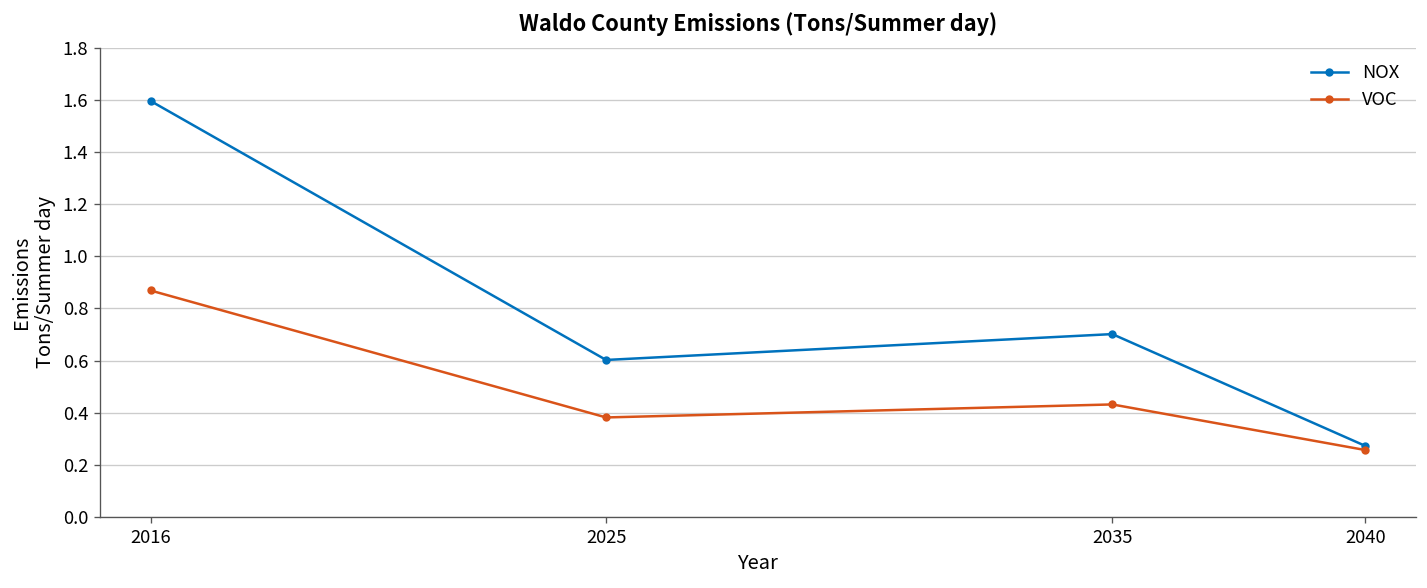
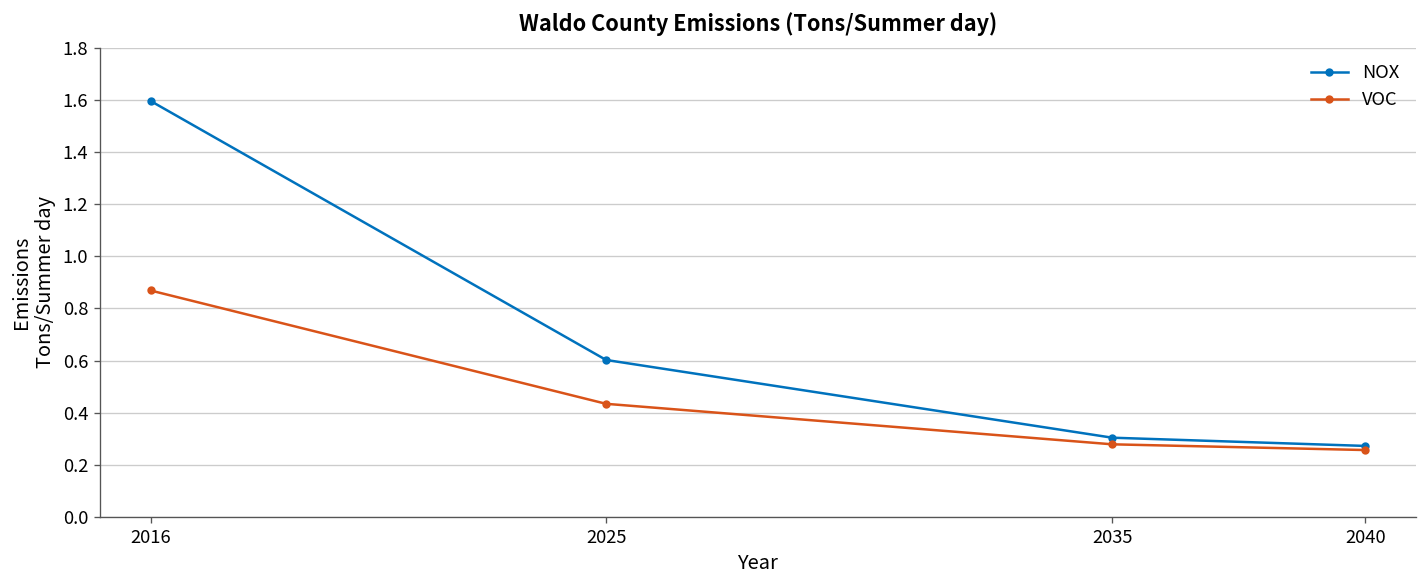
  {
    "NOX": {
      "2016": 1.60,
      "2025": 0.60,
-     "2035": 0.70,
+     "2035": 0.30,
      "2040": 0.27
    },
    "VOC": {
      "2016": 0.87,
-     "2025": 0.38,
-     "2035": 0.43,
+     "2025": 0.43,
+     "2035": 0.28,
      "2040": 0.26
    }
  }
